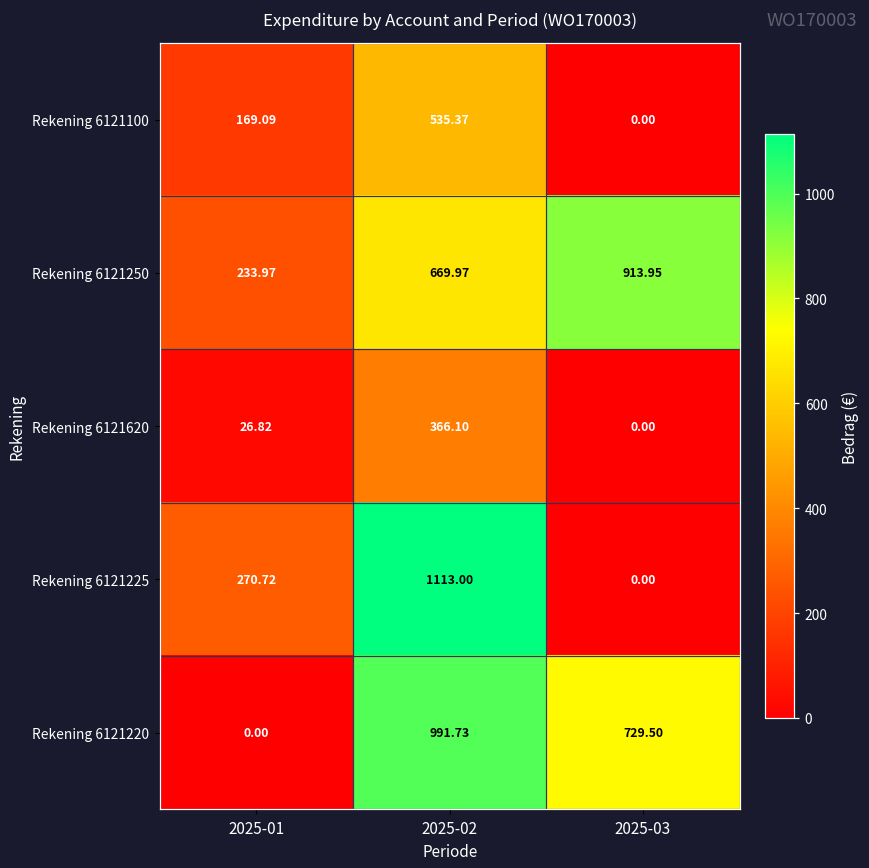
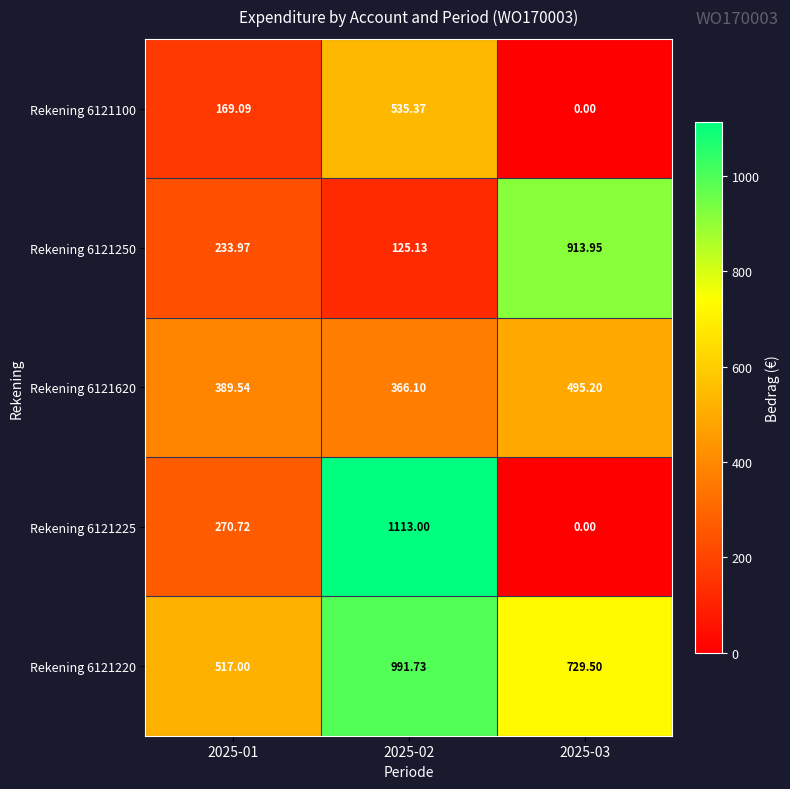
  {
    "Rekening 6121100": {
      "2025-01": 169.09,
      "2025-02": 535.37,
      "2025-03": 0.00
    },
    "Rekening 6121250": {
      "2025-01": 233.97,
-     "2025-02": 669.97,
+     "2025-02": 125.13,
      "2025-03": 913.95
    },
    "Rekening 6121620": {
-     "2025-01": 26.82,
+     "2025-01": 389.54,
      "2025-02": 366.10,
-     "2025-03": 0.00
+     "2025-03": 495.20
    },
    "Rekening 6121225": {
      "2025-01": 270.72,
      "2025-02": 1113.00,
      "2025-03": 0.00
    },
    "Rekening 6121220": {
-     "2025-01": 0.00,
+     "2025-01": 517.00,
      "2025-02": 991.73,
      "2025-03": 729.50
    }
  }
